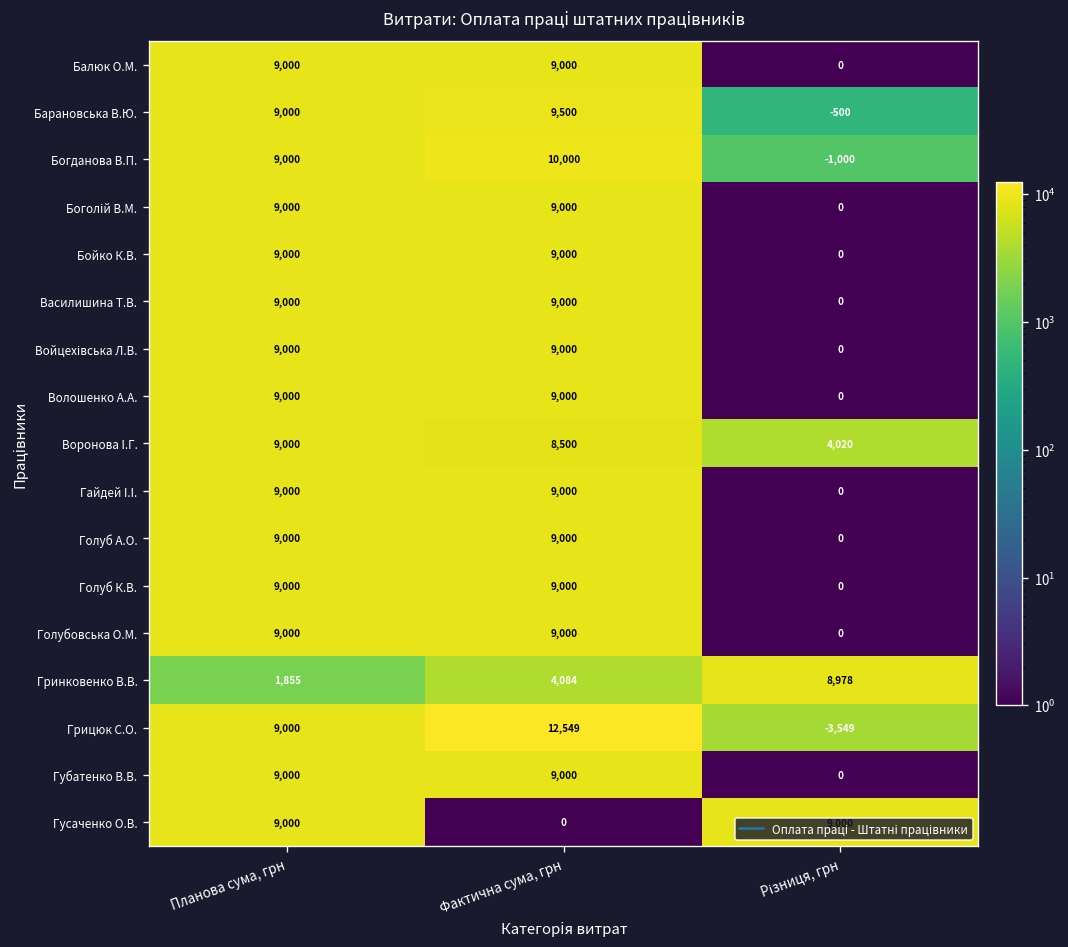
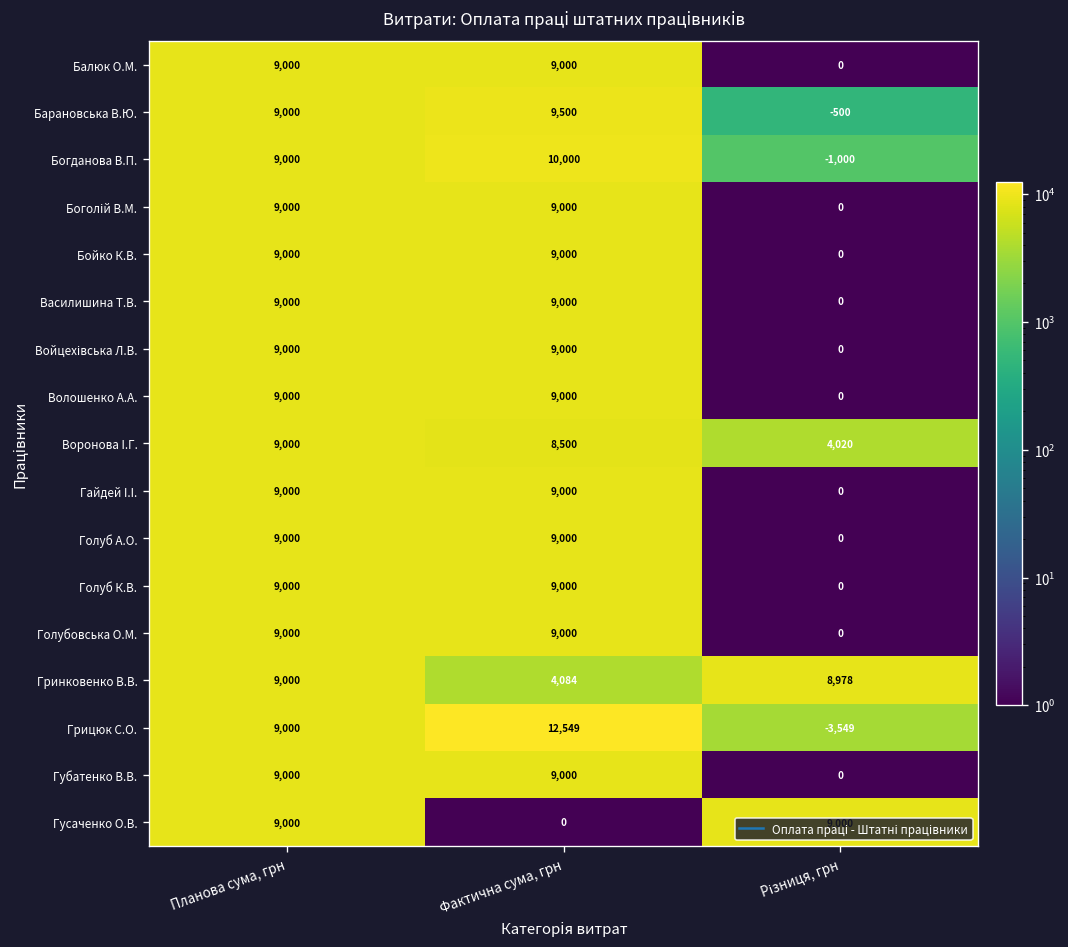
  {
    "Балюк О.М.": {
      "Планова сума, грн": "9,000",
      "Фактична сума, грн": "9,000",
      "Різниця, грн": "0"
    },
    "Барановська В.Ю.": {
      "Планова сума, грн": "9,000",
      "Фактична сума, грн": "9,500",
      "Різниця, грн": "-500"
    },
    "Богданова В.П.": {
      "Планова сума, грн": "9,000",
      "Фактична сума, грн": "10,000",
      "Різниця, грн": "-1,000"
    },
    "Боголій В.М.": {
      "Планова сума, грн": "9,000",
      "Фактична сума, грн": "9,000",
      "Різниця, грн": "0"
    },
    "Бойко К.В.": {
      "Планова сума, грн": "9,000",
      "Фактична сума, грн": "9,000",
      "Різниця, грн": "0"
    },
    "Василишина Т.В.": {
      "Планова сума, грн": "9,000",
      "Фактична сума, грн": "9,000",
      "Різниця, грн": "0"
    },
    "Войцехівська Л.В.": {
      "Планова сума, грн": "9,000",
      "Фактична сума, грн": "9,000",
      "Різниця, грн": "0"
    },
    "Волошенко А.А.": {
      "Планова сума, грн": "9,000",
      "Фактична сума, грн": "9,000",
      "Різниця, грн": "0"
    },
    "Воронова І.Г.": {
      "Планова сума, грн": "9,000",
      "Фактична сума, грн": "8,500",
      "Різниця, грн": "4,020"
    },
    "Гайдей І.І.": {
      "Планова сума, грн": "9,000",
      "Фактична сума, грн": "9,000",
      "Різниця, грн": "0"
    },
    "Голуб А.О.": {
      "Планова сума, грн": "9,000",
      "Фактична сума, грн": "9,000",
      "Різниця, грн": "0"
    },
    "Голуб К.В.": {
      "Планова сума, грн": "9,000",
      "Фактична сума, грн": "9,000",
      "Різниця, грн": "0"
    },
    "Голубовська О.М.": {
      "Планова сума, грн": "9,000",
      "Фактична сума, грн": "9,000",
      "Різниця, грн": "0"
    },
    "Гринковенко В.В.": {
-     "Планова сума, грн": "1,855",
+     "Планова сума, грн": "9,000",
      "Фактична сума, грн": "4,084",
      "Різниця, грн": "8,978"
    },
    "Грицюк С.О.": {
      "Планова сума, грн": "9,000",
      "Фактична сума, грн": "12,549",
      "Різниця, грн": "-3,549"
    },
    "Губатенко В.В.": {
      "Планова сума, грн": "9,000",
      "Фактична сума, грн": "9,000",
      "Різниця, грн": "0"
    },
    "Гусаченко О.В.": {
      "Планова сума, грн": "9,000",
      "Фактична сума, грн": "0"
    }
  }
